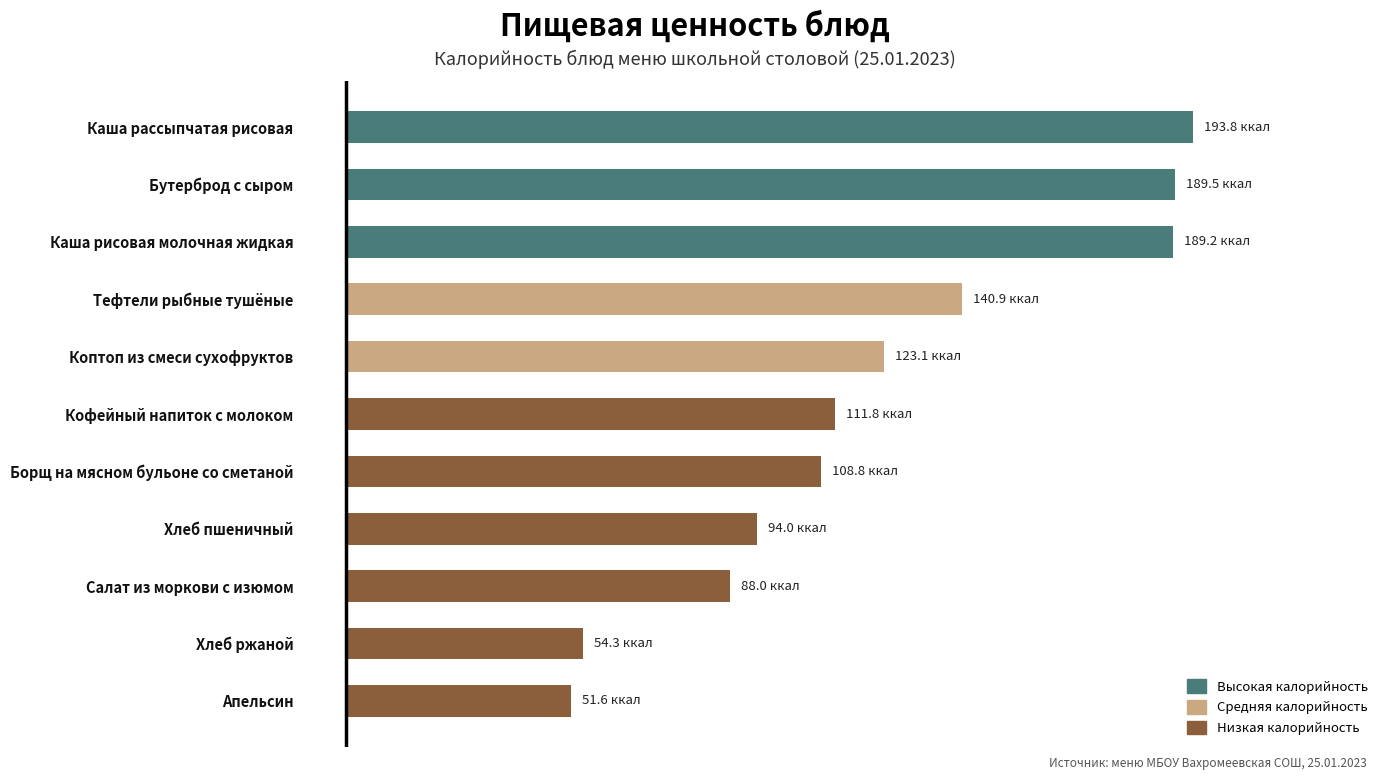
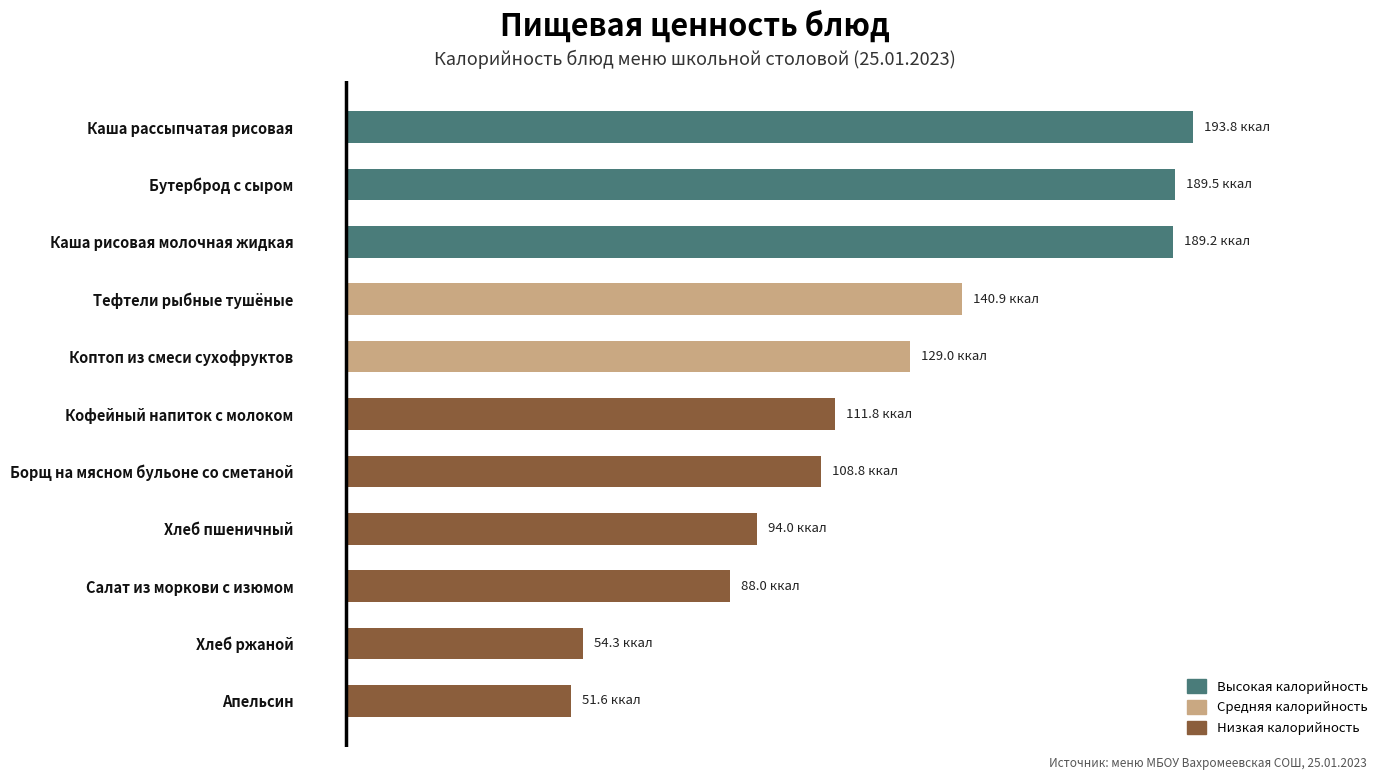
  {
    "Каша рассыпчатая рисовая": 193.8,
    "Бутерброд с сыром": 189.5,
    "Каша рисовая молочная жидкая": 189.2,
    "Тефтели рыбные тушёные": 140.9,
-   "Коптоп из смеси сухофруктов": 123.1,
+   "Коптоп из смеси сухофруктов": 129.0,
    "Кофейный напиток с молоком": 111.8,
    "Борщ на мясном бульоне со сметаной": 108.8,
    "Хлеб пшеничный": 94.0,
    "Салат из моркови с изюмом": 88.0,
    "Хлеб ржаной": 54.3,
    "Апельсин": 51.6
  }
